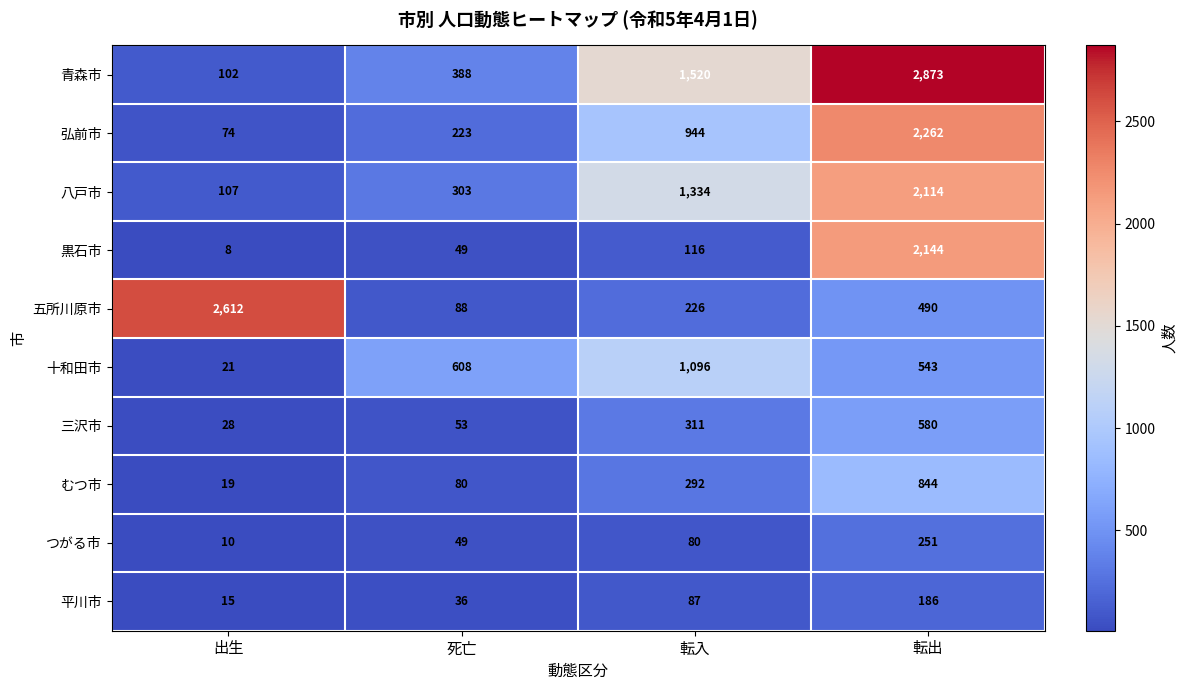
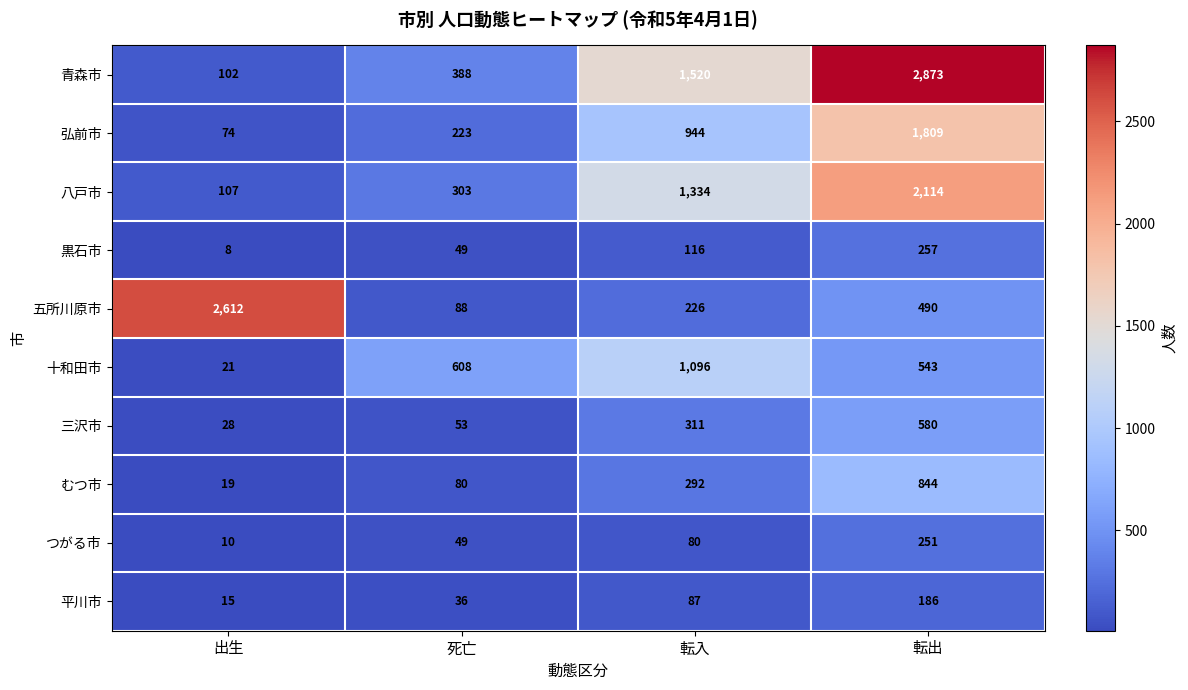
  {
    "青森市": {
      "出生": "102",
      "死亡": "388",
      "転出": "2,873"
    },
    "弘前市": {
      "出生": "74",
      "死亡": "223",
      "転入": "944",
-     "転出": "2,262"
+     "転出": "1,809"
    },
    "八戸市": {
      "出生": "107",
      "死亡": "303",
      "転入": "1,334",
      "転出": "2,114"
    },
    "黒石市": {
      "出生": "8",
      "死亡": "49",
      "転入": "116",
-     "転出": "2,144"
+     "転出": "257"
    },
    "五所川原市": {
      "出生": "2,612",
      "死亡": "88",
      "転入": "226",
      "転出": "490"
    },
    "十和田市": {
      "出生": "21",
      "死亡": "608",
      "転入": "1,096",
      "転出": "543"
    },
    "三沢市": {
      "出生": "28",
      "死亡": "53",
      "転入": "311",
      "転出": "580"
    },
    "むつ市": {
      "出生": "19",
      "死亡": "80",
      "転入": "292",
      "転出": "844"
    },
    "つがる市": {
      "出生": "10",
      "死亡": "49",
      "転入": "80",
      "転出": "251"
    },
    "平川市": {
      "出生": "15",
      "死亡": "36",
      "転入": "87",
      "転出": "186"
    }
  }
